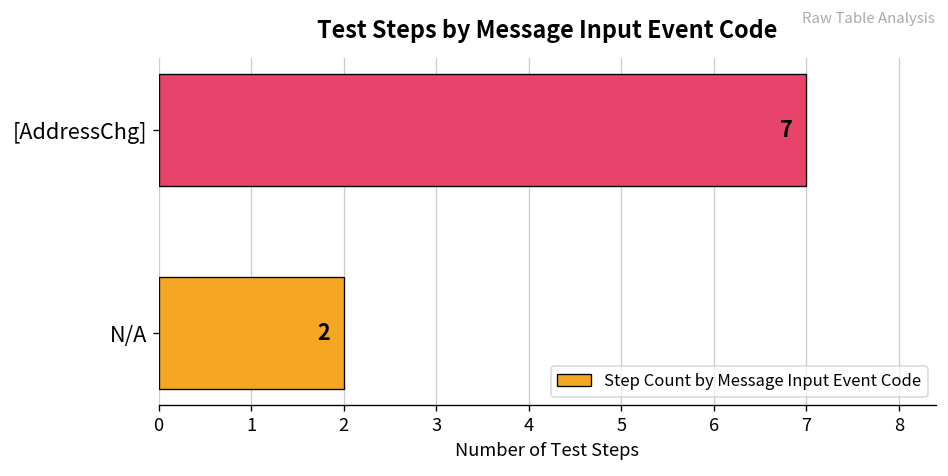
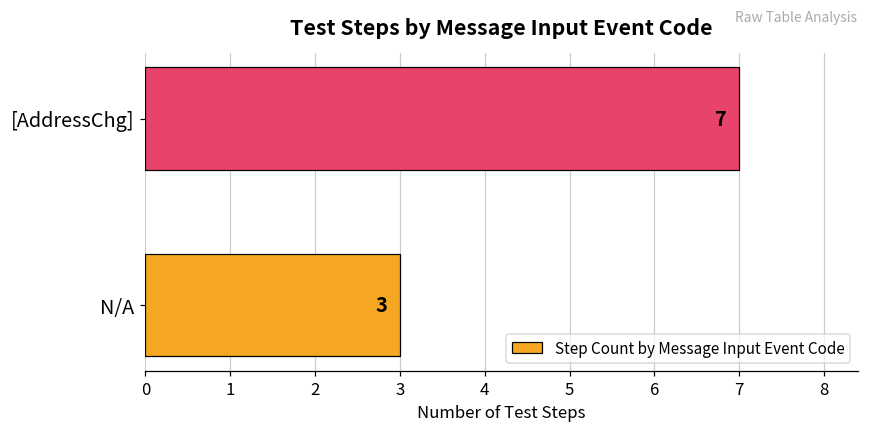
  {
    "[AddressChg]": 7,
-   "N/A": 2
+   "N/A": 3
  }
